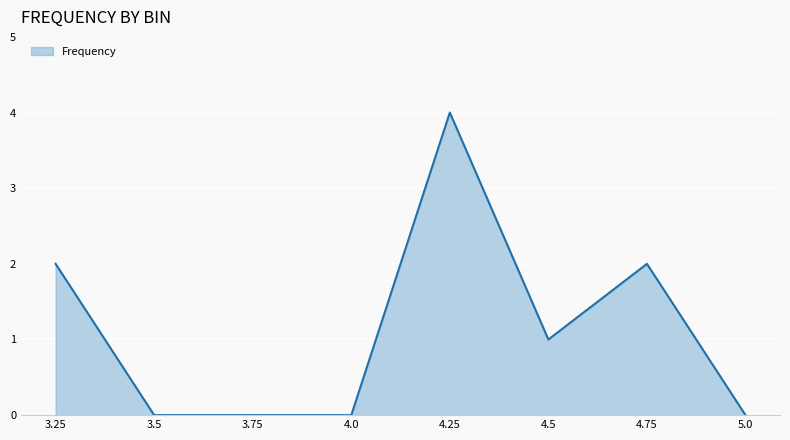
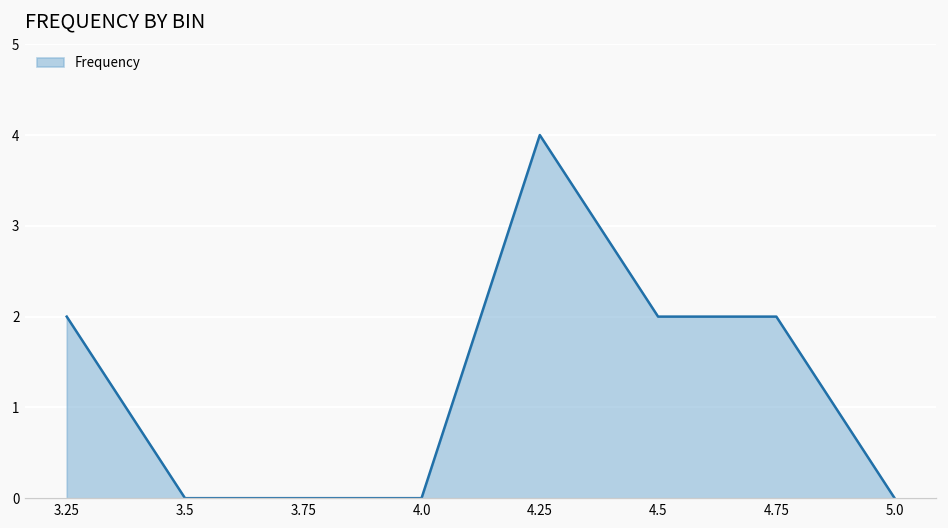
  {
    "3.25": 2,
    "3.5": 0,
    "3.75": 0,
    "4.0": 0,
    "4.25": 4,
-   "4.5": 1,
+   "4.5": 2,
    "4.75": 2,
    "5.0": 0
  }
